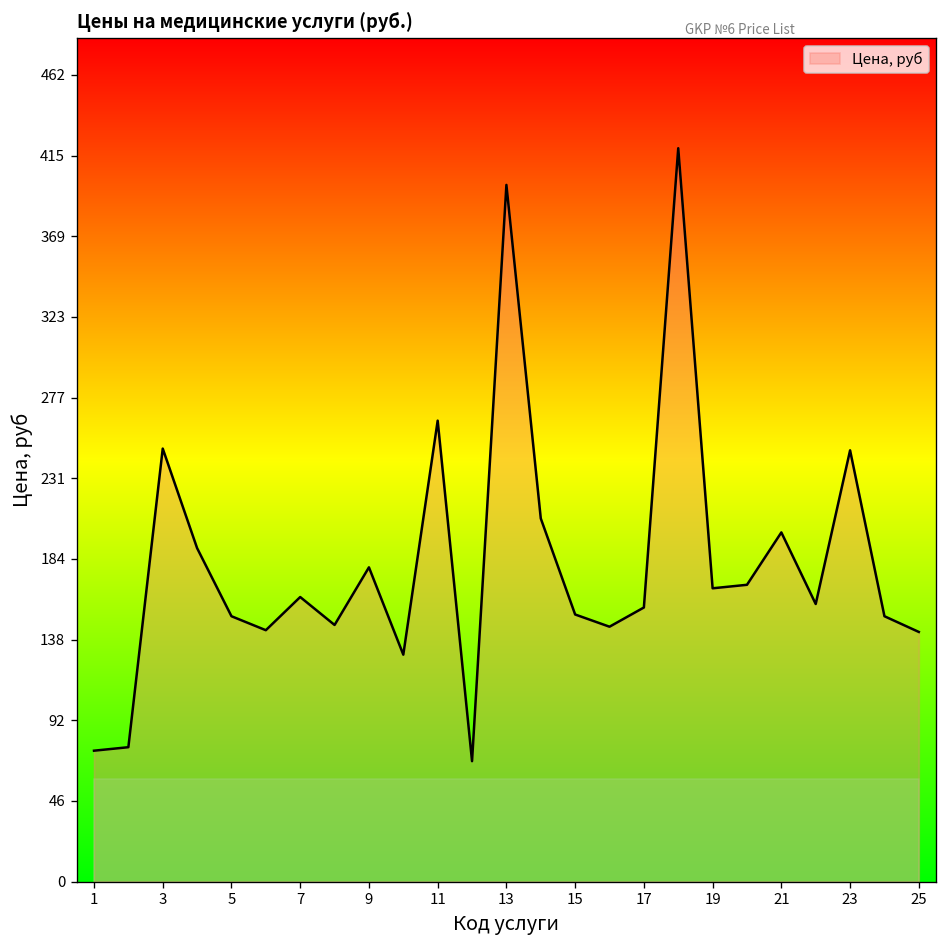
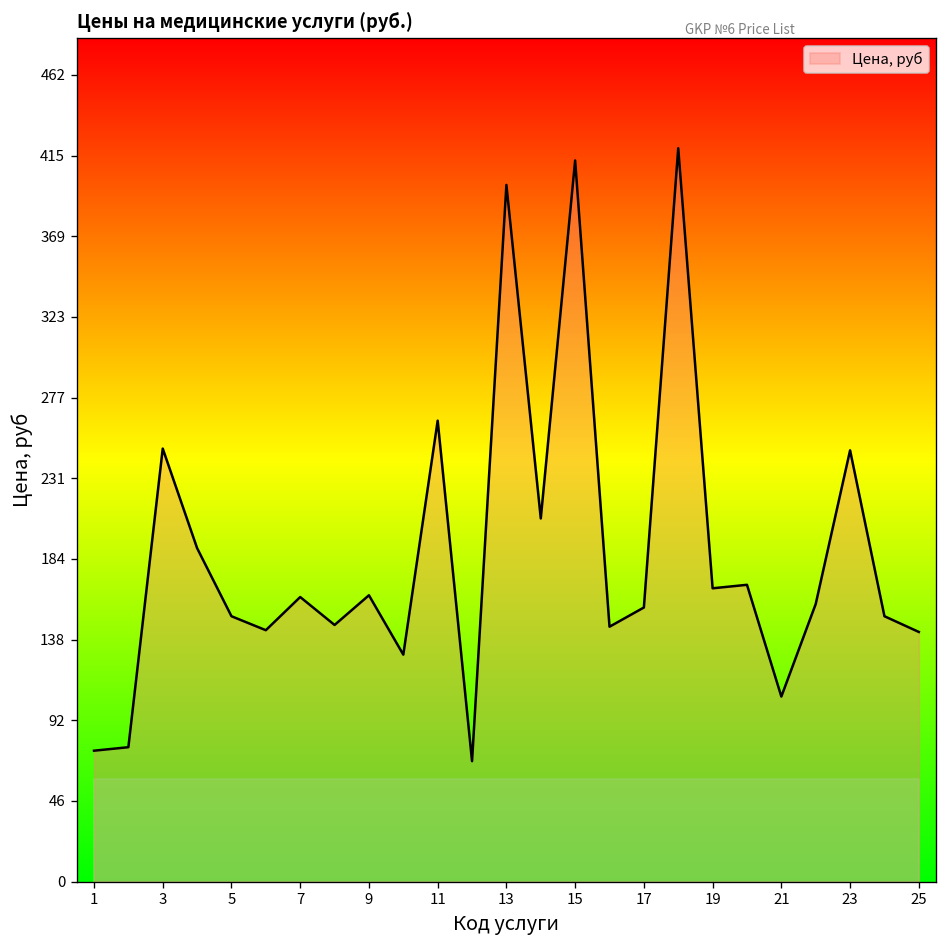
  {
    "Цена, руб": {
      "1": 75,
      "3": 248,
      "5": 152,
      "7": 163,
-     "9": 180,
+     "9": 164,
      "11": 264,
      "13": 399,
-     "15": 153,
+     "15": 413,
      "17": 157,
      "19": 168,
-     "21": 200,
+     "21": 106,
      "23": 247,
      "25": 143
    }
  }
